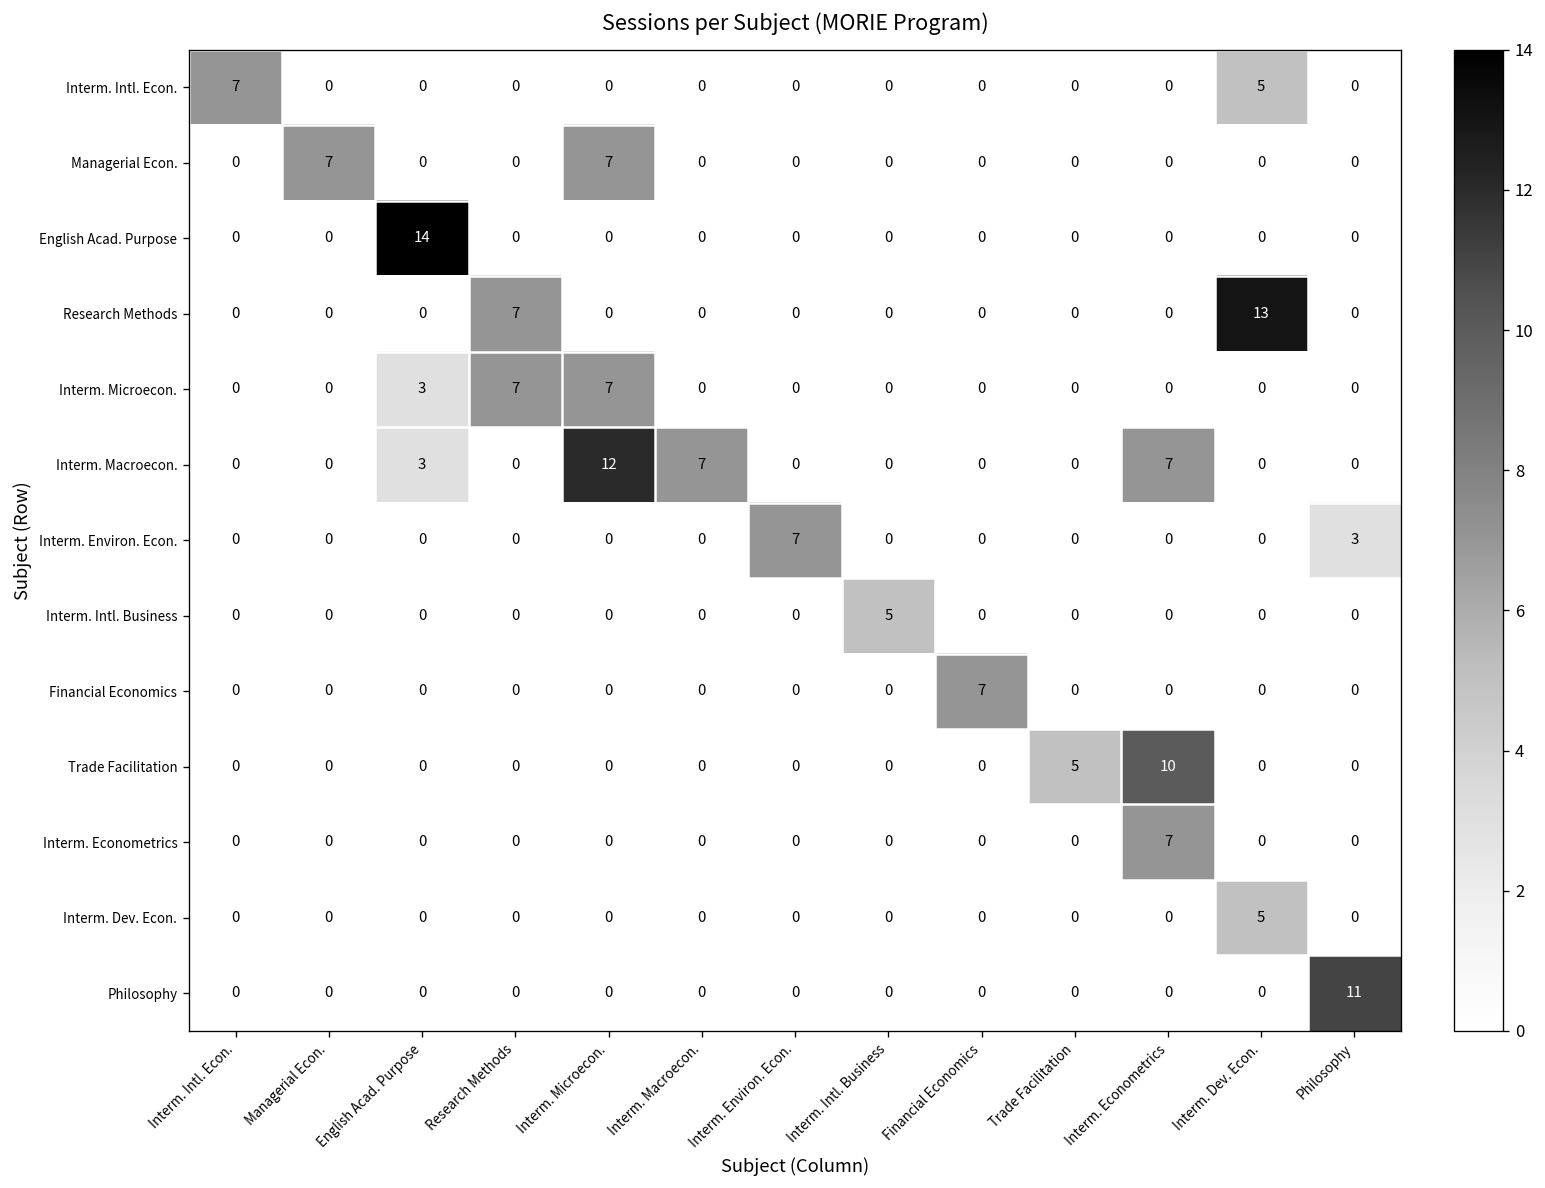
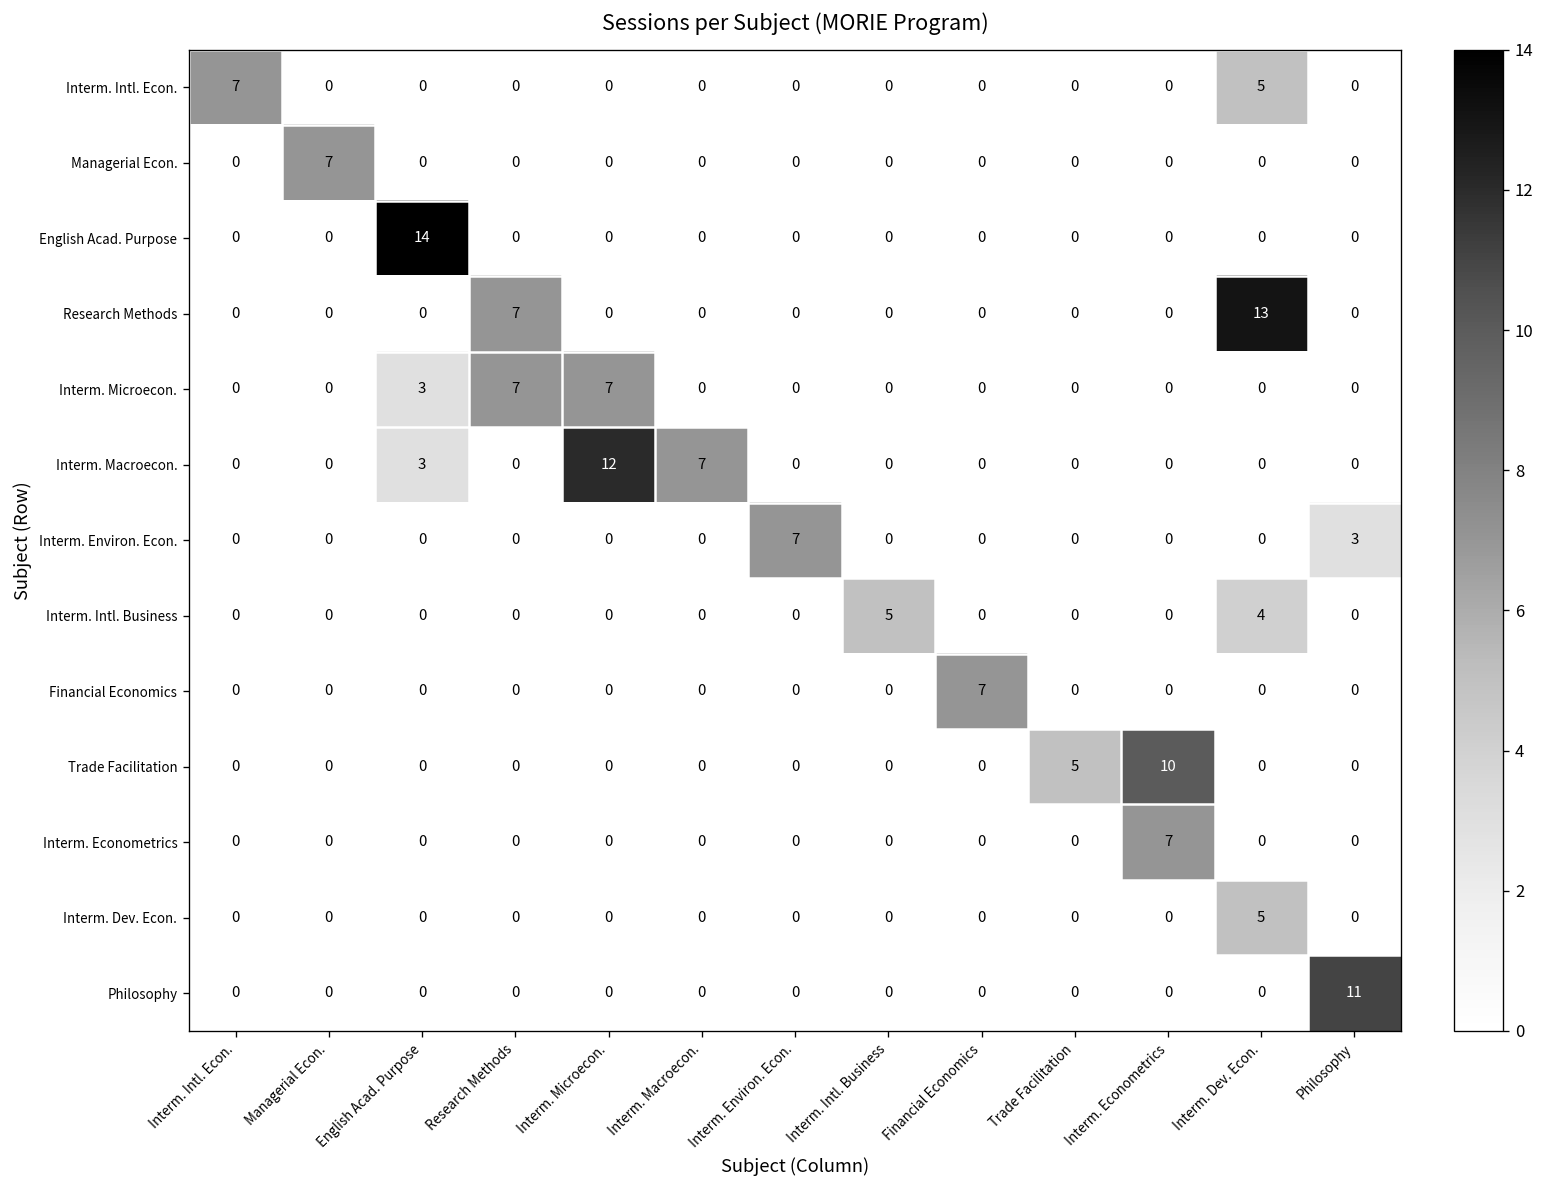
  {
    "Interm. Intl. Econ.": {
      "Interm. Intl. Econ.": 7,
      "Managerial Econ.": 0,
      "English Acad. Purpose": 0,
      "Research Methods": 0,
      "Interm. Microecon.": 0,
      "Interm. Macroecon.": 0,
      "Interm. Environ. Econ.": 0,
      "Interm. Intl. Business": 0,
      "Financial Economics": 0,
      "Trade Facilitation": 0,
      "Interm. Econometrics": 0,
      "Interm. Dev. Econ.": 5,
      "Philosophy": 0
    },
    "Managerial Econ.": {
      "Interm. Intl. Econ.": 0,
      "Managerial Econ.": 7,
      "English Acad. Purpose": 0,
      "Research Methods": 0,
-     "Interm. Microecon.": 7,
+     "Interm. Microecon.": 0,
      "Interm. Macroecon.": 0,
      "Interm. Environ. Econ.": 0,
      "Interm. Intl. Business": 0,
      "Financial Economics": 0,
      "Trade Facilitation": 0,
      "Interm. Econometrics": 0,
      "Interm. Dev. Econ.": 0,
      "Philosophy": 0
    },
    "English Acad. Purpose": {
      "Interm. Intl. Econ.": 0,
      "Managerial Econ.": 0,
      "English Acad. Purpose": 14,
      "Research Methods": 0,
      "Interm. Microecon.": 0,
      "Interm. Macroecon.": 0,
      "Interm. Environ. Econ.": 0,
      "Interm. Intl. Business": 0,
      "Financial Economics": 0,
      "Trade Facilitation": 0,
      "Interm. Econometrics": 0,
      "Interm. Dev. Econ.": 0,
      "Philosophy": 0
    },
    "Research Methods": {
      "Interm. Intl. Econ.": 0,
      "Managerial Econ.": 0,
      "English Acad. Purpose": 0,
      "Research Methods": 7,
      "Interm. Microecon.": 0,
      "Interm. Macroecon.": 0,
      "Interm. Environ. Econ.": 0,
      "Interm. Intl. Business": 0,
      "Financial Economics": 0,
      "Trade Facilitation": 0,
      "Interm. Econometrics": 0,
      "Interm. Dev. Econ.": 13,
      "Philosophy": 0
    },
    "Interm. Microecon.": {
      "Interm. Intl. Econ.": 0,
      "Managerial Econ.": 0,
      "English Acad. Purpose": 3,
      "Research Methods": 7,
      "Interm. Microecon.": 7,
      "Interm. Macroecon.": 0,
      "Interm. Environ. Econ.": 0,
      "Interm. Intl. Business": 0,
      "Financial Economics": 0,
      "Trade Facilitation": 0,
      "Interm. Econometrics": 0,
      "Interm. Dev. Econ.": 0,
      "Philosophy": 0
    },
    "Interm. Macroecon.": {
      "Interm. Intl. Econ.": 0,
      "Managerial Econ.": 0,
      "English Acad. Purpose": 3,
      "Research Methods": 0,
      "Interm. Microecon.": 12,
      "Interm. Macroecon.": 7,
      "Interm. Environ. Econ.": 0,
      "Interm. Intl. Business": 0,
      "Financial Economics": 0,
      "Trade Facilitation": 0,
-     "Interm. Econometrics": 7,
+     "Interm. Econometrics": 0,
      "Interm. Dev. Econ.": 0,
      "Philosophy": 0
    },
    "Interm. Environ. Econ.": {
      "Interm. Intl. Econ.": 0,
      "Managerial Econ.": 0,
      "English Acad. Purpose": 0,
      "Research Methods": 0,
      "Interm. Microecon.": 0,
      "Interm. Macroecon.": 0,
      "Interm. Environ. Econ.": 7,
      "Interm. Intl. Business": 0,
      "Financial Economics": 0,
      "Trade Facilitation": 0,
      "Interm. Econometrics": 0,
      "Interm. Dev. Econ.": 0,
      "Philosophy": 3
    },
    "Interm. Intl. Business": {
      "Interm. Intl. Econ.": 0,
      "Managerial Econ.": 0,
      "English Acad. Purpose": 0,
      "Research Methods": 0,
      "Interm. Microecon.": 0,
      "Interm. Macroecon.": 0,
      "Interm. Environ. Econ.": 0,
      "Interm. Intl. Business": 5,
      "Financial Economics": 0,
      "Trade Facilitation": 0,
      "Interm. Econometrics": 0,
-     "Interm. Dev. Econ.": 0,
+     "Interm. Dev. Econ.": 4,
      "Philosophy": 0
    },
    "Financial Economics": {
      "Interm. Intl. Econ.": 0,
      "Managerial Econ.": 0,
      "English Acad. Purpose": 0,
      "Research Methods": 0,
      "Interm. Microecon.": 0,
      "Interm. Macroecon.": 0,
      "Interm. Environ. Econ.": 0,
      "Interm. Intl. Business": 0,
      "Financial Economics": 7,
      "Trade Facilitation": 0,
      "Interm. Econometrics": 0,
      "Interm. Dev. Econ.": 0,
      "Philosophy": 0
    },
    "Trade Facilitation": {
      "Interm. Intl. Econ.": 0,
      "Managerial Econ.": 0,
      "English Acad. Purpose": 0,
      "Research Methods": 0,
      "Interm. Microecon.": 0,
      "Interm. Macroecon.": 0,
      "Interm. Environ. Econ.": 0,
      "Interm. Intl. Business": 0,
      "Financial Economics": 0,
      "Trade Facilitation": 5,
      "Interm. Econometrics": 10,
      "Interm. Dev. Econ.": 0,
      "Philosophy": 0
    },
    "Interm. Econometrics": {
      "Interm. Intl. Econ.": 0,
      "Managerial Econ.": 0,
      "English Acad. Purpose": 0,
      "Research Methods": 0,
      "Interm. Microecon.": 0,
      "Interm. Macroecon.": 0,
      "Interm. Environ. Econ.": 0,
      "Interm. Intl. Business": 0,
      "Financial Economics": 0,
      "Trade Facilitation": 0,
      "Interm. Econometrics": 7,
      "Interm. Dev. Econ.": 0,
      "Philosophy": 0
    },
    "Interm. Dev. Econ.": {
      "Interm. Intl. Econ.": 0,
      "Managerial Econ.": 0,
      "English Acad. Purpose": 0,
      "Research Methods": 0,
      "Interm. Microecon.": 0,
      "Interm. Macroecon.": 0,
      "Interm. Environ. Econ.": 0,
      "Interm. Intl. Business": 0,
      "Financial Economics": 0,
      "Trade Facilitation": 0,
      "Interm. Econometrics": 0,
      "Interm. Dev. Econ.": 5,
      "Philosophy": 0
    },
    "Philosophy": {
      "Interm. Intl. Econ.": 0,
      "Managerial Econ.": 0,
      "English Acad. Purpose": 0,
      "Research Methods": 0,
      "Interm. Microecon.": 0,
      "Interm. Macroecon.": 0,
      "Interm. Environ. Econ.": 0,
      "Interm. Intl. Business": 0,
      "Financial Economics": 0,
      "Trade Facilitation": 0,
      "Interm. Econometrics": 0,
      "Interm. Dev. Econ.": 0,
      "Philosophy": 11
    }
  }
